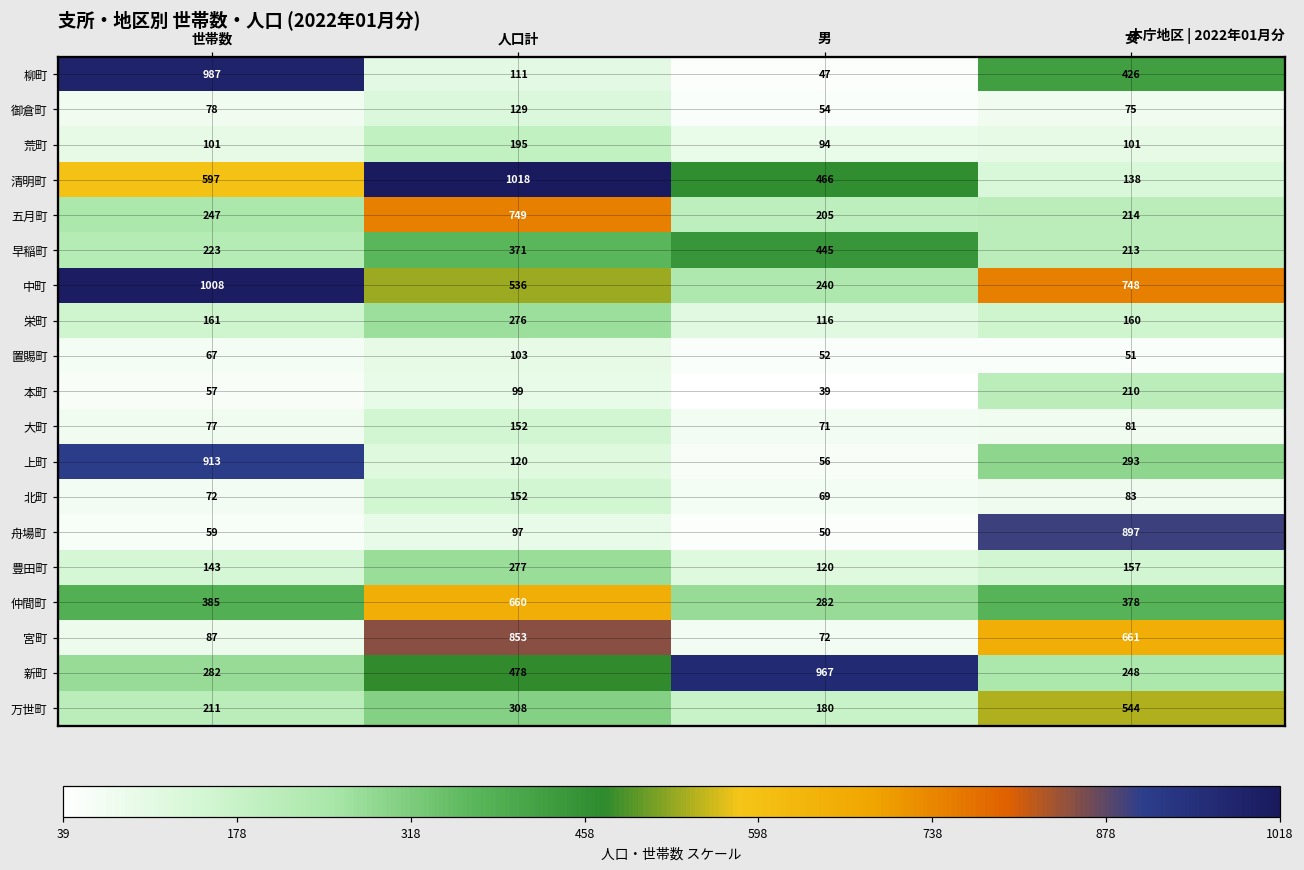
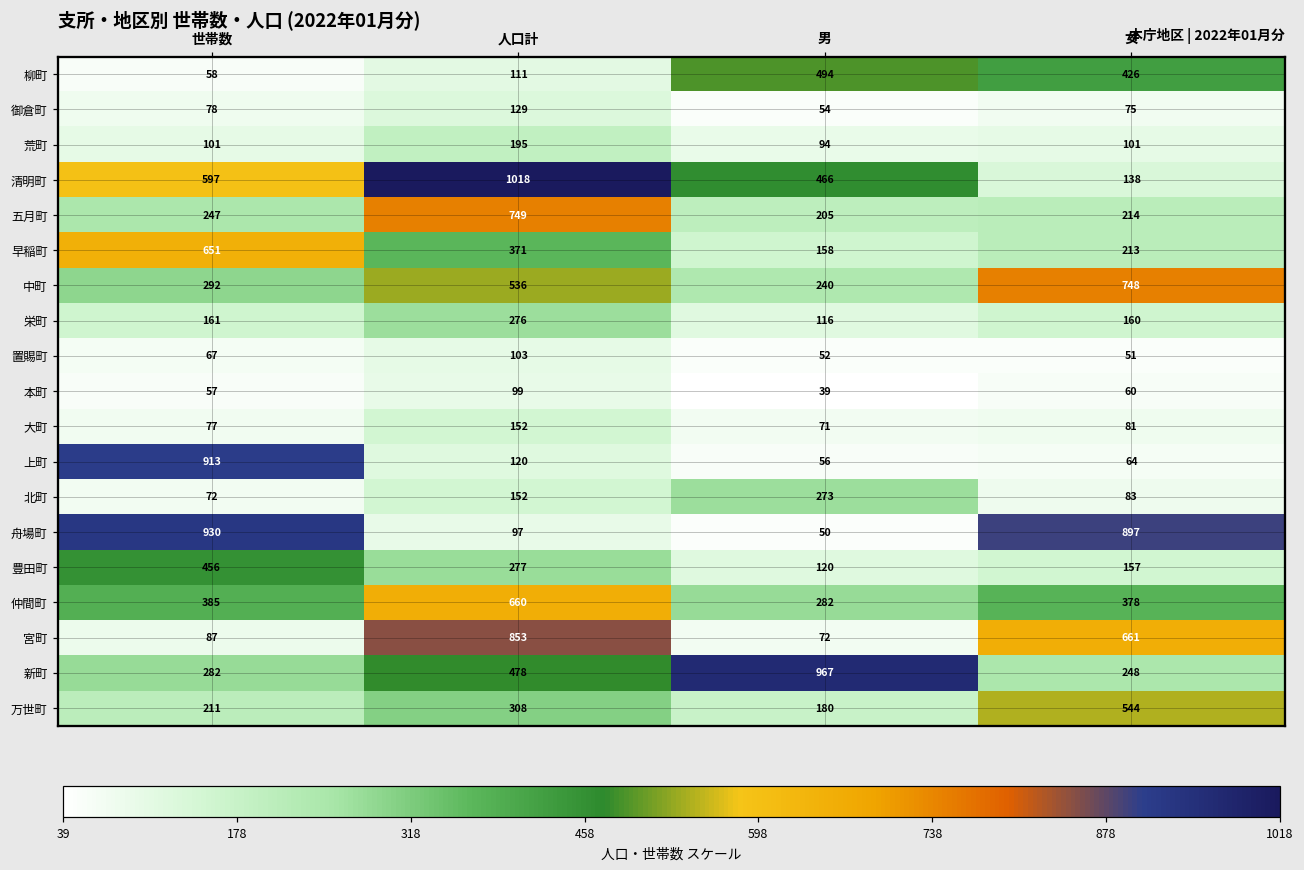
  {
    "柳町": {
-     "世帯数": 987,
+     "世帯数": 58,
      "人口計": 111,
-     "男": 47,
+     "男": 494,
      "女": 426
    },
    "御倉町": {
      "世帯数": 78,
      "人口計": 129,
      "男": 54,
      "女": 75
    },
    "荒町": {
      "世帯数": 101,
      "人口計": 195,
      "男": 94,
      "女": 101
    },
    "清明町": {
      "世帯数": 597,
      "人口計": 1018,
      "男": 466,
      "女": 138
    },
    "五月町": {
      "世帯数": 247,
      "人口計": 749,
      "男": 205,
      "女": 214
    },
    "早稲町": {
-     "世帯数": 223,
+     "世帯数": 651,
      "人口計": 371,
-     "男": 445,
+     "男": 158,
      "女": 213
    },
    "中町": {
-     "世帯数": 1008,
+     "世帯数": 292,
      "人口計": 536,
      "男": 240,
      "女": 748
    },
    "栄町": {
      "世帯数": 161,
      "人口計": 276,
      "男": 116,
      "女": 160
    },
    "置賜町": {
      "世帯数": 67,
      "人口計": 103,
      "男": 52,
      "女": 51
    },
    "本町": {
      "世帯数": 57,
      "人口計": 99,
      "男": 39,
-     "女": 210
+     "女": 60
    },
    "大町": {
      "世帯数": 77,
      "人口計": 152,
      "男": 71,
      "女": 81
    },
    "上町": {
      "世帯数": 913,
      "人口計": 120,
      "男": 56,
-     "女": 293
+     "女": 64
    },
    "北町": {
      "世帯数": 72,
      "人口計": 152,
-     "男": 69,
+     "男": 273,
      "女": 83
    },
    "舟場町": {
-     "世帯数": 59,
+     "世帯数": 930,
      "人口計": 97,
      "男": 50,
      "女": 897
    },
    "豊田町": {
-     "世帯数": 143,
+     "世帯数": 456,
      "人口計": 277,
      "男": 120,
      "女": 157
    },
    "仲間町": {
      "世帯数": 385,
      "人口計": 660,
      "男": 282,
      "女": 378
    },
    "宮町": {
      "世帯数": 87,
      "人口計": 853,
      "男": 72,
      "女": 661
    },
    "新町": {
      "世帯数": 282,
      "人口計": 478,
      "男": 967,
      "女": 248
    },
    "万世町": {
      "世帯数": 211,
      "人口計": 308,
      "男": 180,
      "女": 544
    }
  }
